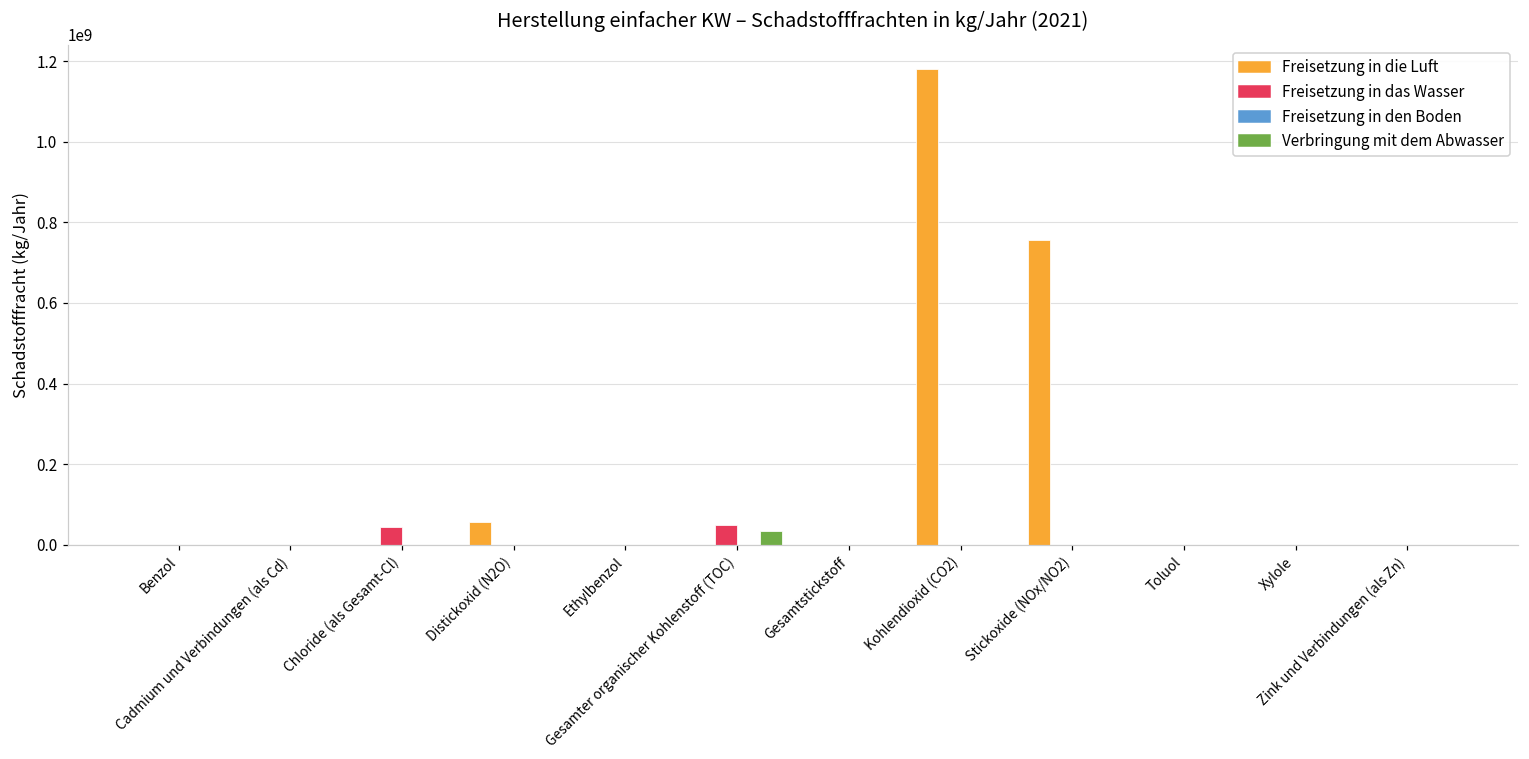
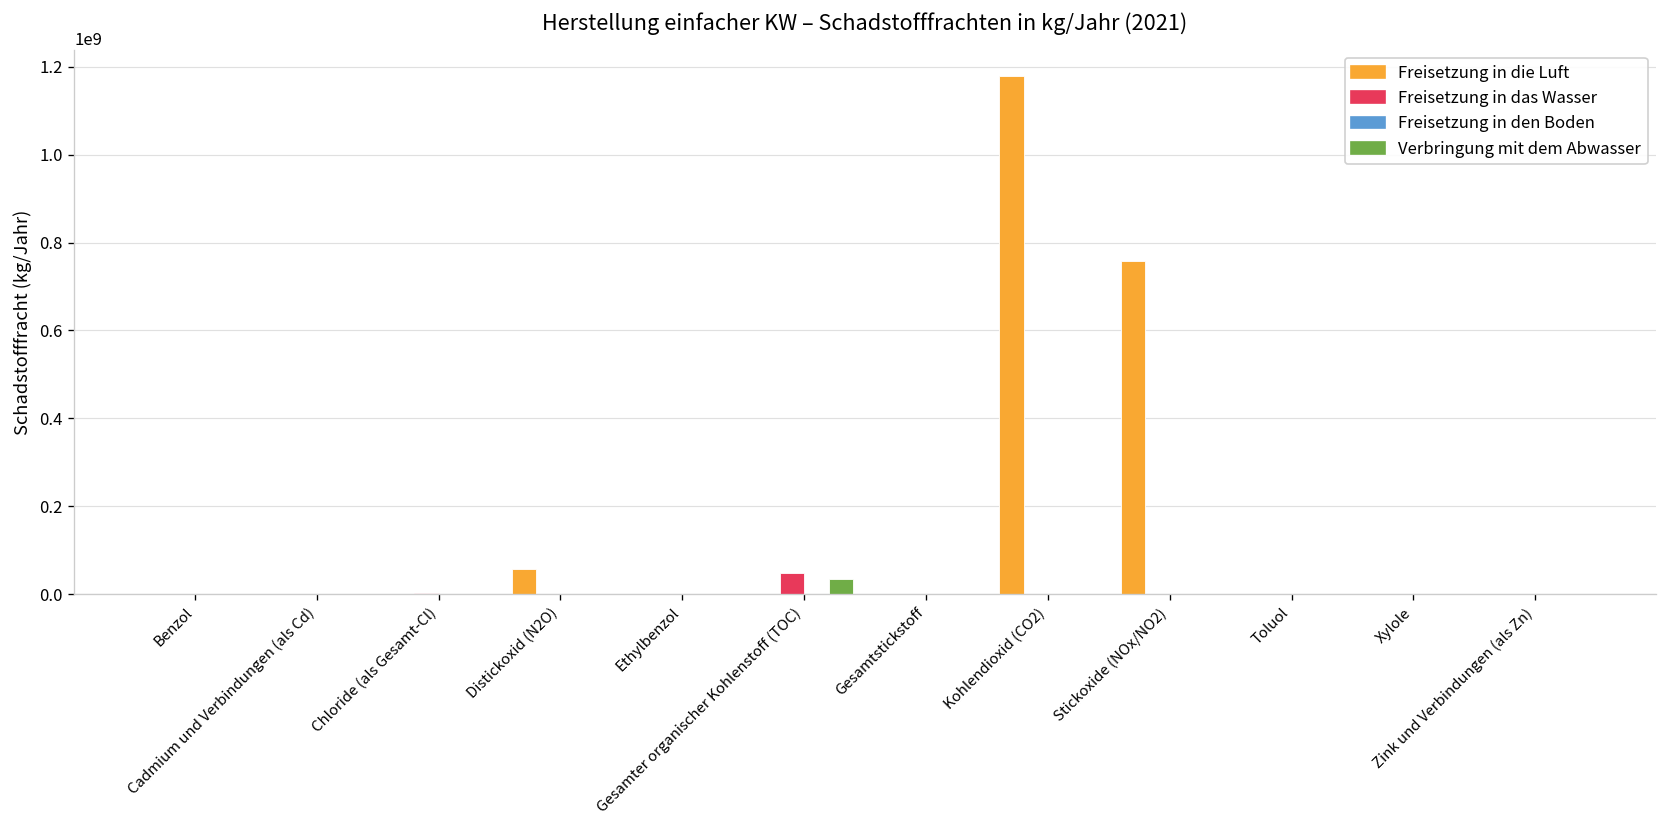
  {
    "Freisetzung in die Luft": {
      "Cadmium und Verbindungen (als Cd)": 0,
      "Chloride (als Gesamt-Cl)": 0,
      "Distickoxid (N2O)": 60000000,
      "Ethylbenzol": 0,
      "Gesamter organischer Kohlenstoff (TOC)": 0,
      "Gesamtstickstoff": 0,
      "Kohlendioxid (CO2)": 1180000000,
      "Stickoxide (NOx/NO2)": 760000000,
      "Toluol": 0,
      "Xylole": 0,
      "Zink und Verbindungen (als Zn)": 0
    },
    "Freisetzung in das Wasser": {
      "Benzol": 0,
-     "Chloride (als Gesamt-Cl)": 40000000,
+     "Chloride (als Gesamt-Cl)": 0,
      "Distickoxid (N2O)": 0,
      "Ethylbenzol": 0,
      "Gesamter organischer Kohlenstoff (TOC)": 50000000,
      "Kohlendioxid (CO2)": 0,
      "Stickoxide (NOx/NO2)": 0,
      "Toluol": 0,
      "Xylole": 0
    },
    "Freisetzung in den Boden": {
      "Benzol": 0,
      "Cadmium und Verbindungen (als Cd)": 0,
      "Chloride (als Gesamt-Cl)": 0,
      "Distickoxid (N2O)": 0,
      "Ethylbenzol": 0,
      "Gesamter organischer Kohlenstoff (TOC)": 0,
      "Gesamtstickstoff": 0,
      "Kohlendioxid (CO2)": 0,
      "Stickoxide (NOx/NO2)": 0,
      "Toluol": 0,
      "Xylole": 0,
      "Zink und Verbindungen (als Zn)": 0
    },
    "Verbringung mit dem Abwasser": {
      "Cadmium und Verbindungen (als Cd)": 0,
      "Chloride (als Gesamt-Cl)": 0,
      "Distickoxid (N2O)": 0,
      "Gesamter organischer Kohlenstoff (TOC)": 30000000,
      "Gesamtstickstoff": 0,
      "Kohlendioxid (CO2)": 0,
      "Stickoxide (NOx/NO2)": 0,
      "Zink und Verbindungen (als Zn)": 0
    }
  }
